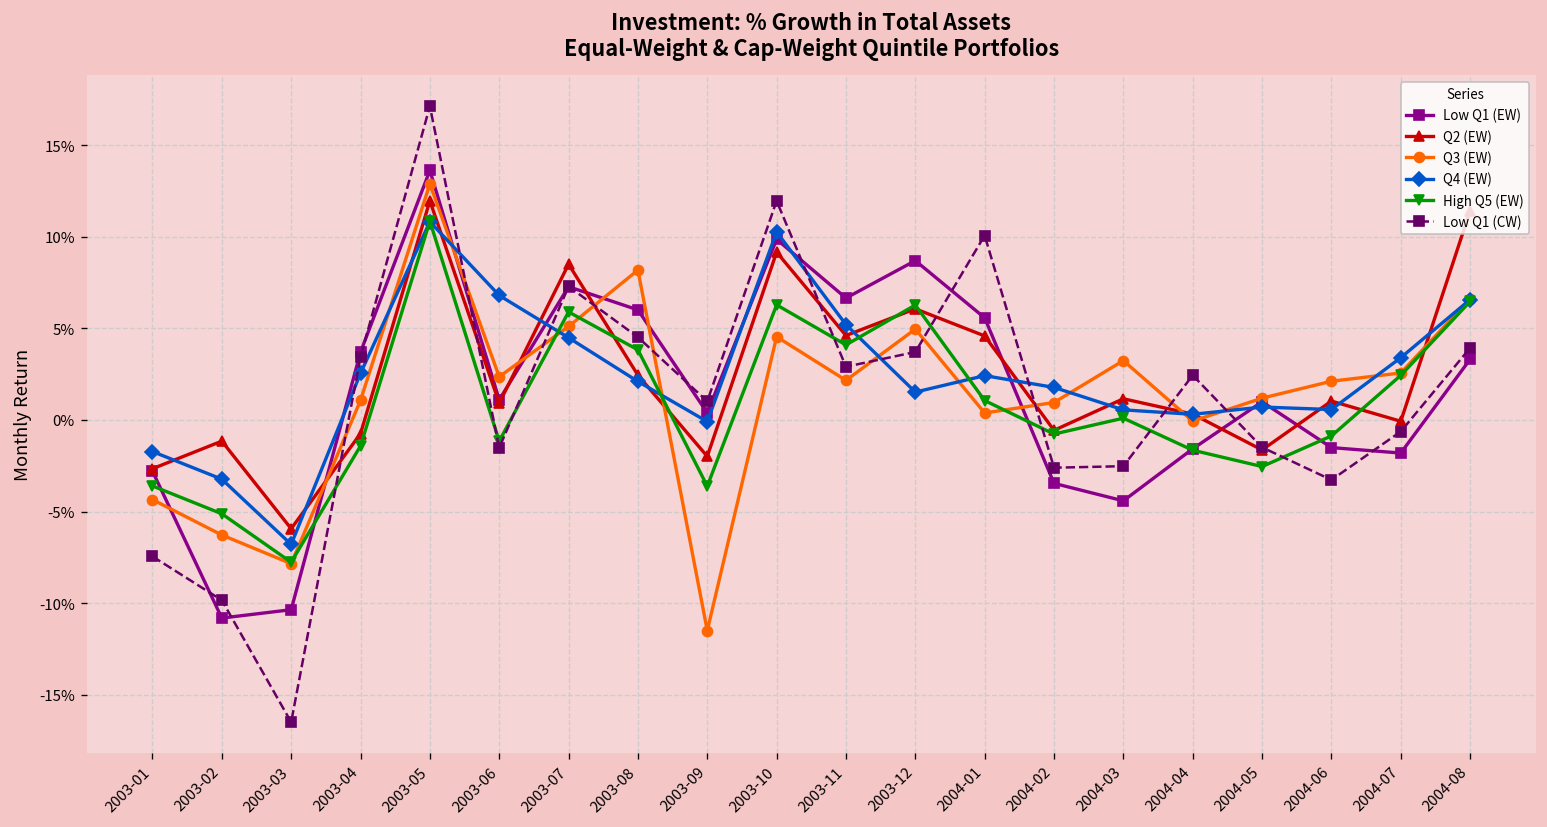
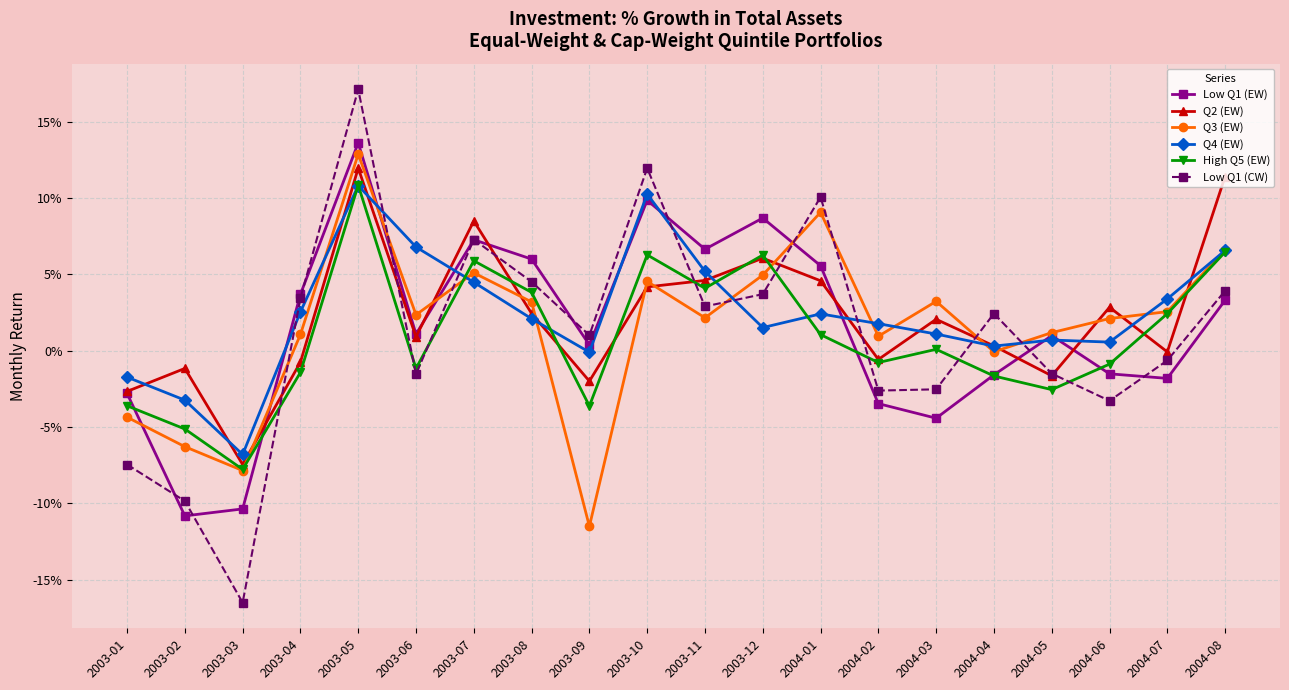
  {
    "Q2 (EW)": {
      "2003-02": "-1.2%",
-     "2003-03": "-5.9%",
+     "2003-03": "-7.4%",
      "2003-04": "-0.7%",
      "2003-05": "12.0%",
      "2003-06": "0.9%",
      "2003-07": "8.5%",
      "2003-08": "2.4%",
      "2003-09": "-2.0%",
-     "2003-10": "9.2%",
+     "2003-10": "4.2%",
      "2003-11": "4.6%",
      "2003-12": "6.1%",
      "2004-01": "4.6%",
      "2004-02": "-0.6%",
-     "2004-03": "1.2%",
-     "2004-06": "1.0%",
+     "2004-03": "2.1%",
+     "2004-06": "2.9%",
      "2004-07": "-0.1%"
    },
    "Q3 (EW)": {
      "2003-01": "-4.3%",
      "2003-02": "-6.3%",
      "2003-04": "1.1%",
      "2003-05": "12.9%",
      "2003-06": "2.4%",
      "2003-07": "5.1%",
-     "2003-08": "8.2%",
+     "2003-08": "3.2%",
      "2003-09": "-11.5%",
      "2003-10": "4.5%",
      "2003-11": "2.2%",
      "2003-12": "5.0%",
-     "2004-01": "0.4%",
+     "2004-01": "9.1%",
      "2004-02": "1.0%",
      "2004-03": "3.2%",
      "2004-04": "-0.1%",
      "2004-05": "1.2%",
      "2004-06": "2.1%"
    },
    "Q4 (EW)": {
      "2003-01": "-1.7%",
      "2003-02": "-3.2%",
      "2003-03": "-6.8%",
      "2003-04": "2.5%",
      "2003-06": "6.8%",
      "2003-07": "4.5%",
      "2003-08": "2.1%",
      "2003-09": "-0.1%",
      "2003-10": "10.3%",
      "2003-11": "5.2%",
      "2003-12": "1.5%",
      "2004-01": "2.4%",
      "2004-02": "1.8%",
-     "2004-03": "0.6%",
+     "2004-03": "1.1%",
      "2004-05": "0.7%",
      "2004-06": "0.6%",
      "2004-07": "3.4%"
    },
    "High Q5 (EW)": {
      "2003-01": "-3.6%",
      "2003-02": "-5.1%",
      "2003-04": "-1.4%",
      "2003-06": "-1.2%",
      "2003-07": "5.9%",
      "2003-08": "3.8%",
      "2003-09": "-3.6%",
      "2003-10": "6.3%",
      "2003-11": "4.1%",
      "2003-12": "6.3%",
      "2004-01": "1.1%",
      "2004-02": "-0.8%",
      "2004-03": "0.1%",
      "2004-05": "-2.5%",
      "2004-06": "-0.9%"
    }
  }
